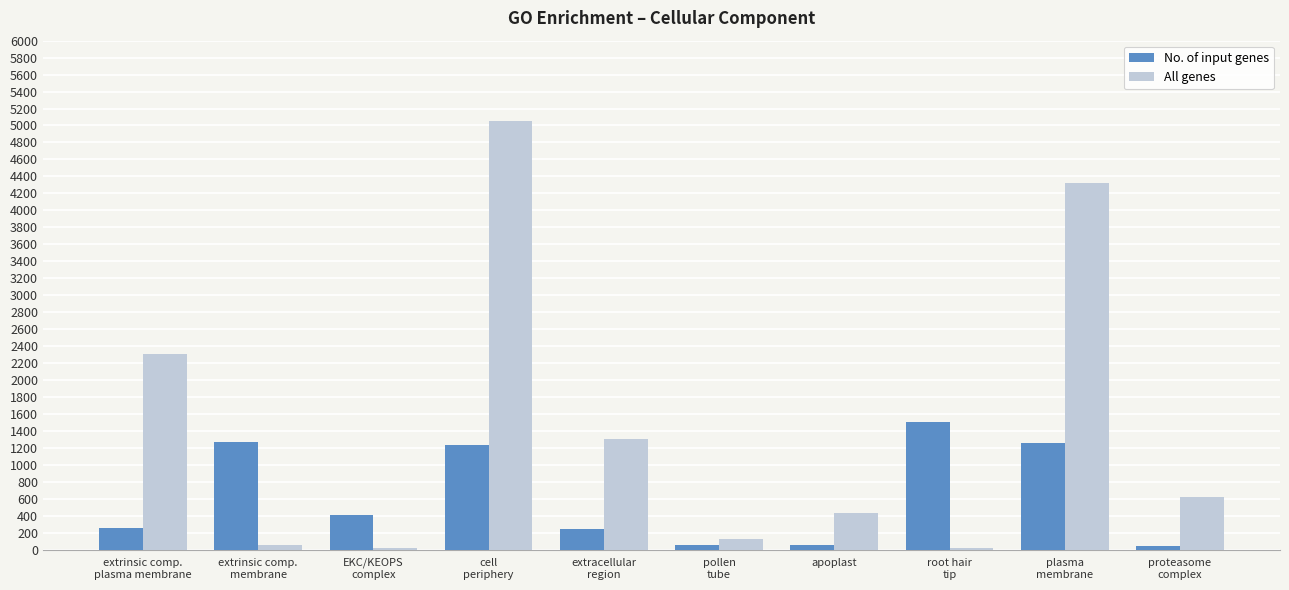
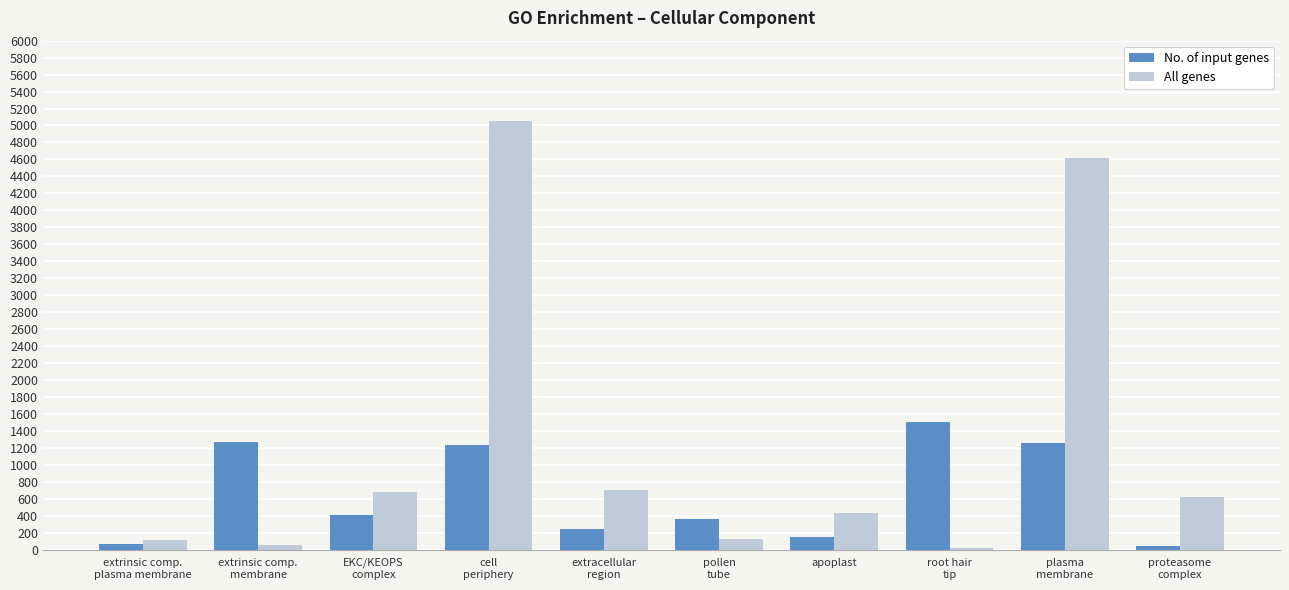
  {
    "No. of input genes": {
-     "extrinsic comp. plasma membrane": 300,
+     "extrinsic comp. plasma membrane": 100,
      "extrinsic comp. membrane": 1300,
      "EKC/KEOPS complex": 400,
      "cell periphery": 1200,
      "extracellular region": 200,
-     "pollen tube": 100,
-     "apoplast": 0,
+     "pollen tube": 400,
+     "apoplast": 200,
      "root hair tip": 1500,
      "plasma membrane": 1300,
      "proteasome complex": 0
    },
    "All genes": {
-     "extrinsic comp. plasma membrane": 2300,
+     "extrinsic comp. plasma membrane": 100,
      "extrinsic comp. membrane": 100,
-     "EKC/KEOPS complex": 0,
+     "EKC/KEOPS complex": 700,
      "cell periphery": 5100,
-     "extracellular region": 1300,
+     "extracellular region": 700,
      "pollen tube": 100,
      "apoplast": 400,
-     "plasma membrane": 4300,
+     "plasma membrane": 4600,
      "proteasome complex": 600
    }
  }
